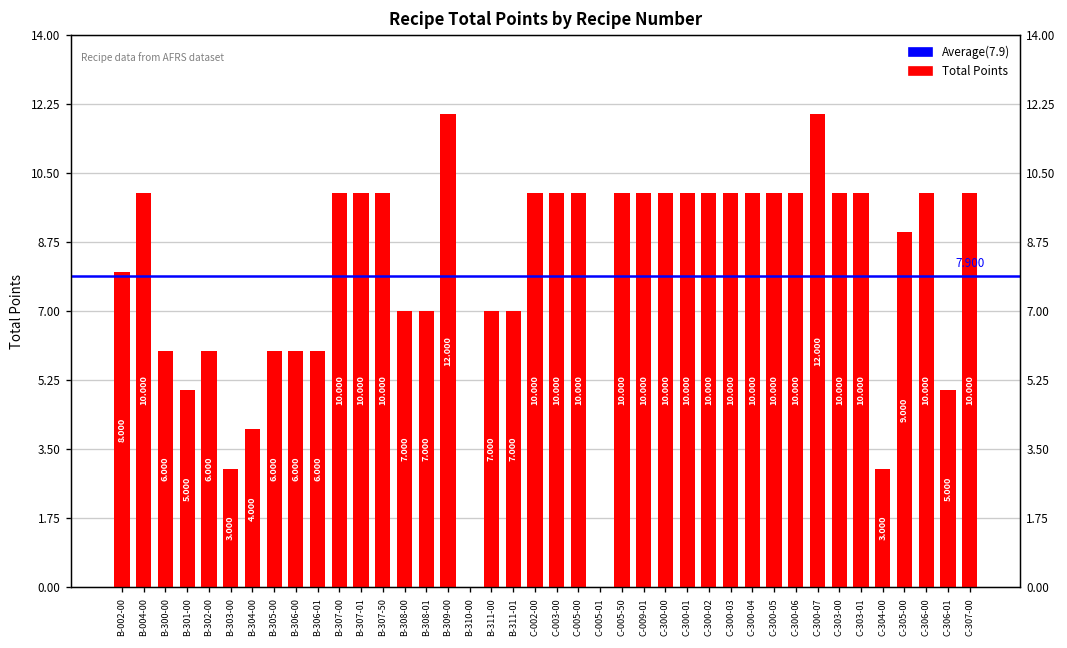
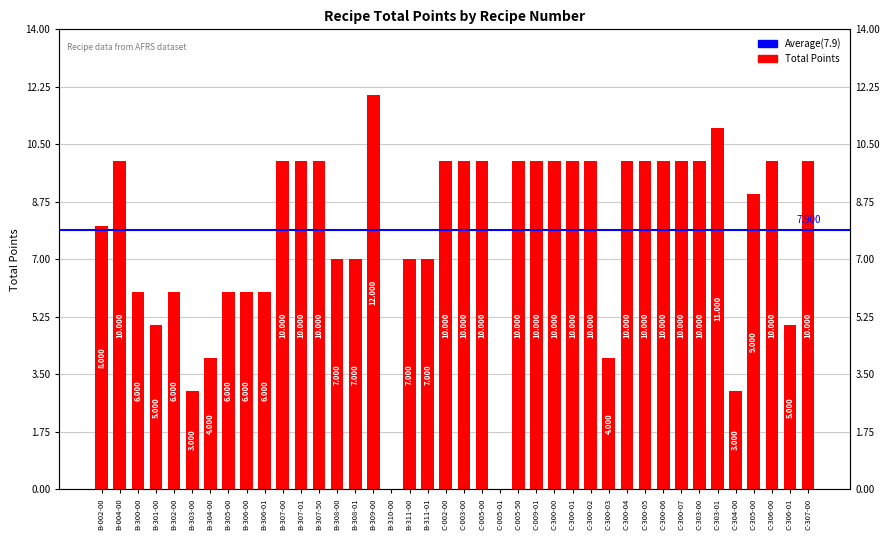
  {
    "B-002-00": 8.000,
    "B-004-00": 10.000,
    "B-300-00": 6.000,
    "B-301-00": 5.000,
    "B-302-00": 6.000,
    "B-303-00": 3.000,
    "B-304-00": 4.000,
    "B-305-00": 6.000,
    "B-306-00": 6.000,
    "B-306-01": 6.000,
    "B-307-00": 10.000,
    "B-307-01": 10.000,
    "B-307-50": 10.000,
    "B-308-00": 7.000,
    "B-308-01": 7.000,
    "B-309-00": 12.000,
    "B-311-00": 7.000,
    "B-311-01": 7.000,
    "C-002-00": 10.000,
    "C-003-00": 10.000,
    "C-005-00": 10.000,
    "C-005-50": 10.000,
    "C-009-01": 10.000,
    "C-300-00": 10.000,
    "C-300-01": 10.000,
    "C-300-02": 10.000,
-   "C-300-03": 10.000,
+   "C-300-03": 4.000,
    "C-300-04": 10.000,
    "C-300-05": 10.000,
    "C-300-06": 10.000,
-   "C-300-07": 12.000,
+   "C-300-07": 10.000,
    "C-303-00": 10.000,
-   "C-303-01": 10.000,
+   "C-303-01": 11.000,
    "C-304-00": 3.000,
    "C-305-00": 9.000,
    "C-306-00": 10.000,
    "C-306-01": 5.000,
    "C-307-00": 10.000
  }
